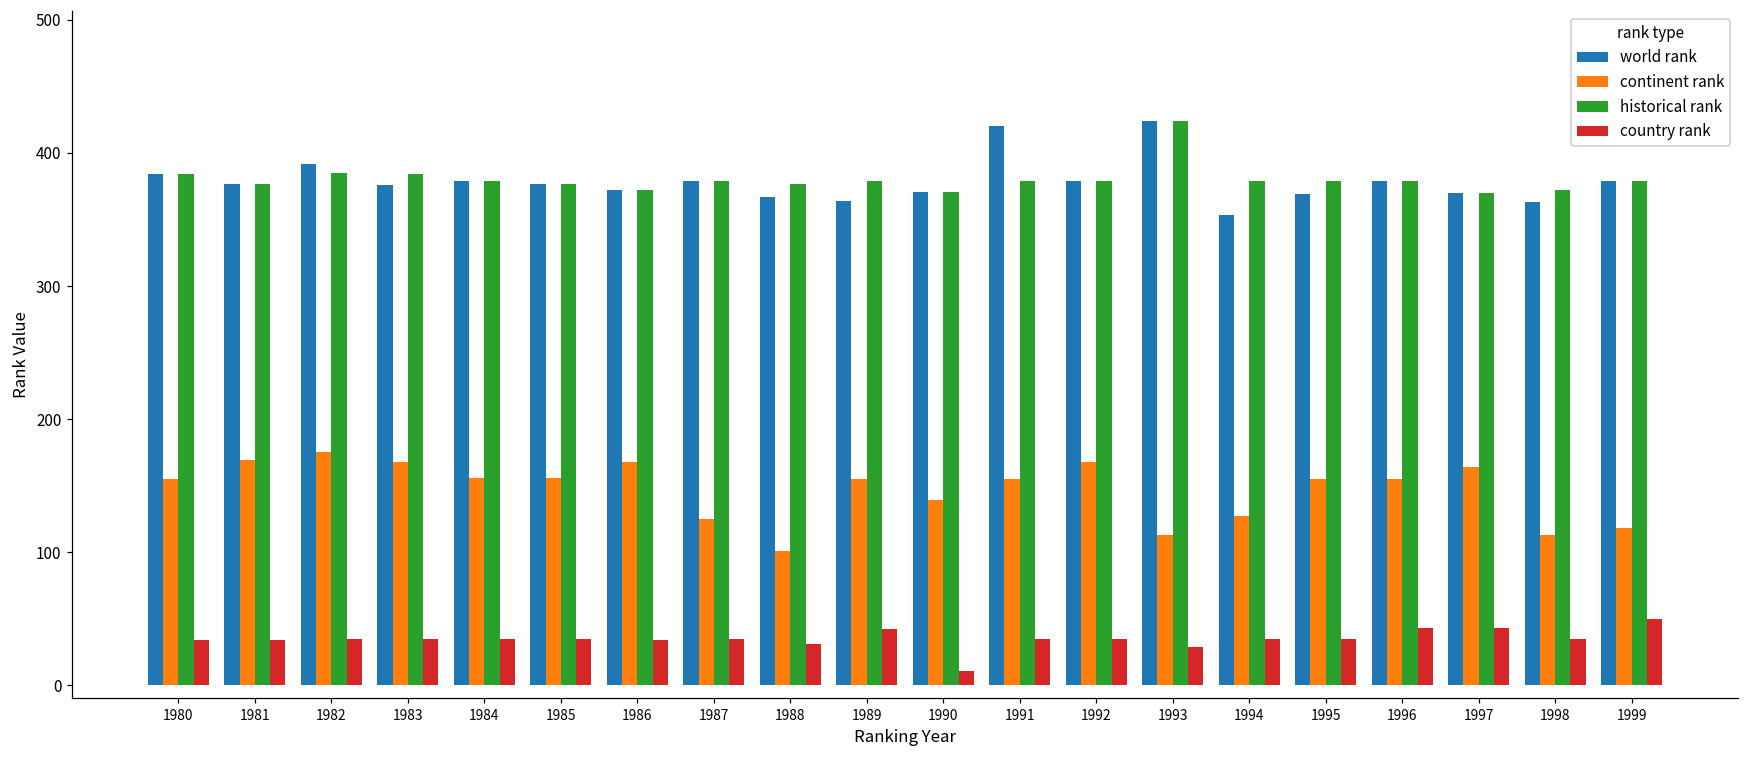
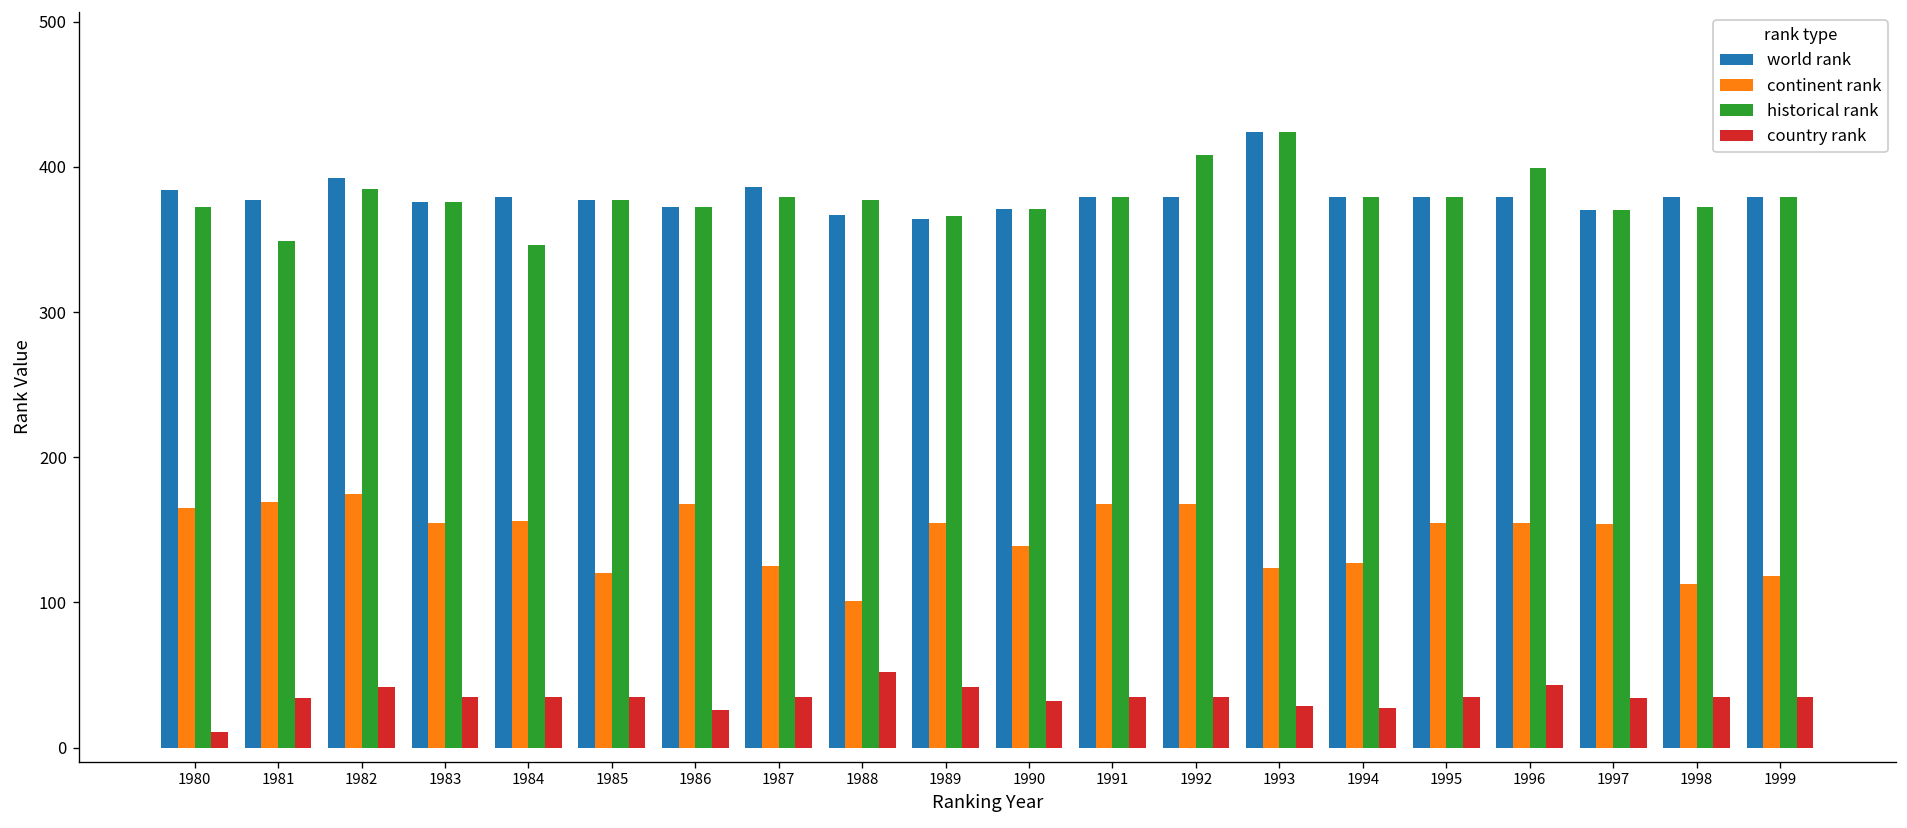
  {
    "world rank": {
      "1980": 384,
      "1981": 377,
      "1982": 392,
      "1983": 376,
      "1984": 379,
      "1985": 377,
      "1986": 372,
-     "1987": 379,
+     "1987": 386,
      "1988": 367,
      "1989": 364,
      "1990": 371,
-     "1991": 420,
+     "1991": 379,
      "1992": 379,
      "1993": 424,
-     "1994": 353,
-     "1995": 369,
+     "1994": 379,
+     "1995": 379,
      "1996": 379,
      "1997": 370,
-     "1998": 363,
+     "1998": 379,
      "1999": 379
    },
    "continent rank": {
-     "1980": 155,
+     "1980": 165,
      "1981": 169,
      "1982": 175,
-     "1983": 168,
+     "1983": 155,
      "1984": 156,
-     "1985": 156,
+     "1985": 120,
      "1986": 168,
      "1987": 125,
      "1988": 101,
      "1989": 155,
      "1990": 139,
-     "1991": 155,
+     "1991": 168,
      "1992": 168,
-     "1993": 113,
+     "1993": 124,
      "1994": 127,
      "1995": 155,
      "1996": 155,
-     "1997": 164,
+     "1997": 154,
      "1998": 113,
      "1999": 118
    },
    "historical rank": {
-     "1980": 384,
-     "1981": 377,
+     "1980": 372,
+     "1981": 349,
      "1982": 385,
-     "1983": 384,
-     "1984": 379,
+     "1983": 376,
+     "1984": 346,
      "1985": 377,
      "1986": 372,
      "1987": 379,
      "1988": 377,
-     "1989": 379,
+     "1989": 366,
      "1990": 371,
      "1991": 379,
-     "1992": 379,
+     "1992": 408,
      "1993": 424,
      "1994": 379,
      "1995": 379,
-     "1996": 379,
+     "1996": 399,
      "1997": 370,
      "1998": 372,
      "1999": 379
    },
    "country rank": {
-     "1980": 34,
+     "1980": 11,
      "1981": 34,
-     "1982": 35,
+     "1982": 42,
      "1983": 35,
      "1984": 35,
      "1985": 35,
-     "1986": 34,
+     "1986": 26,
      "1987": 35,
-     "1988": 31,
+     "1988": 52,
      "1989": 42,
-     "1990": 11,
+     "1990": 32,
      "1991": 35,
      "1992": 35,
      "1993": 29,
-     "1994": 35,
+     "1994": 27,
      "1995": 35,
      "1996": 43,
-     "1997": 43,
+     "1997": 34,
      "1998": 35,
-     "1999": 50
+     "1999": 35
    }
  }
